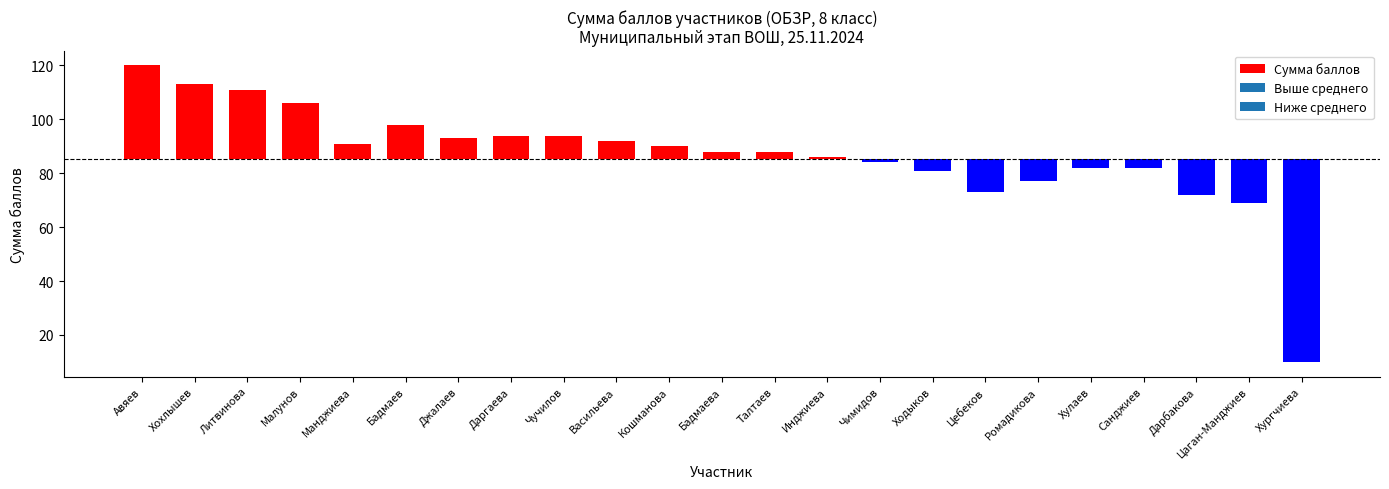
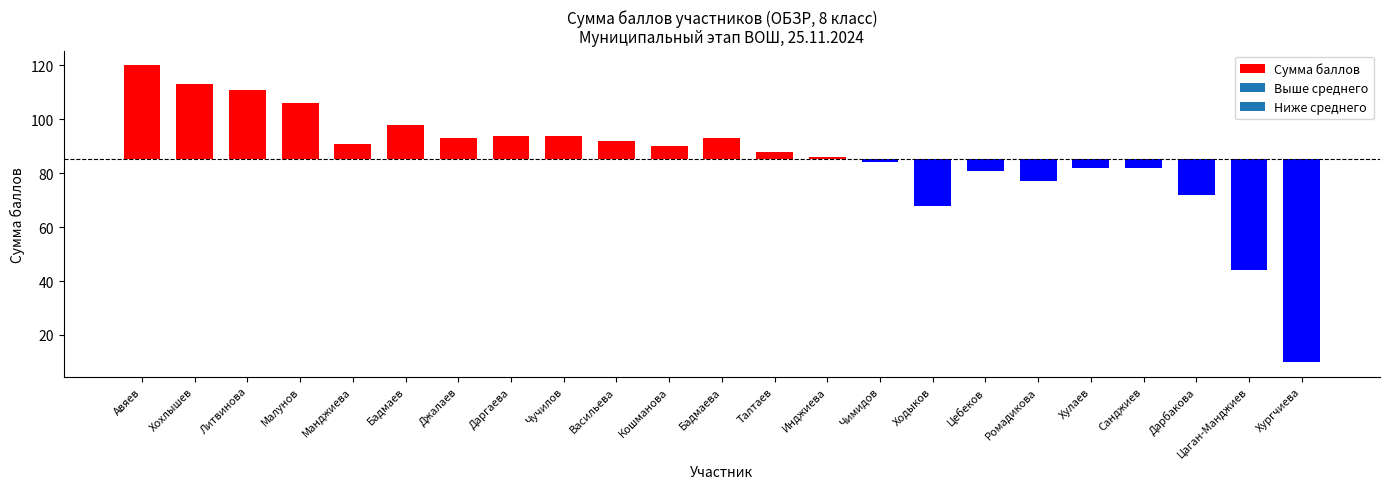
  {
    "Авяев": 120,
    "Хохлышев": 113,
    "Литвинова": 111,
    "Малунов": 106,
    "Манджиева": 91,
    "Бадмаев": 98,
    "Джалаев": 93,
    "Даргаева": 94,
    "Чучилов": 94,
    "Васильева": 92,
    "Кошманова": 90,
-   "Бадмаева": 88,
+   "Бадмаева": 93,
    "Талтаев": 88,
    "Чимидов": 84,
-   "Ходыков": 81,
-   "Цебеков": 73,
+   "Ходыков": 68,
+   "Цебеков": 81,
    "Ромадикова": 77,
    "Хулаев": 82,
    "Санджиев": 82,
    "Дарбакова": 72,
-   "Цаган-Манджиев": 69,
+   "Цаган-Манджиев": 44,
    "Хургчиева": 10
  }
